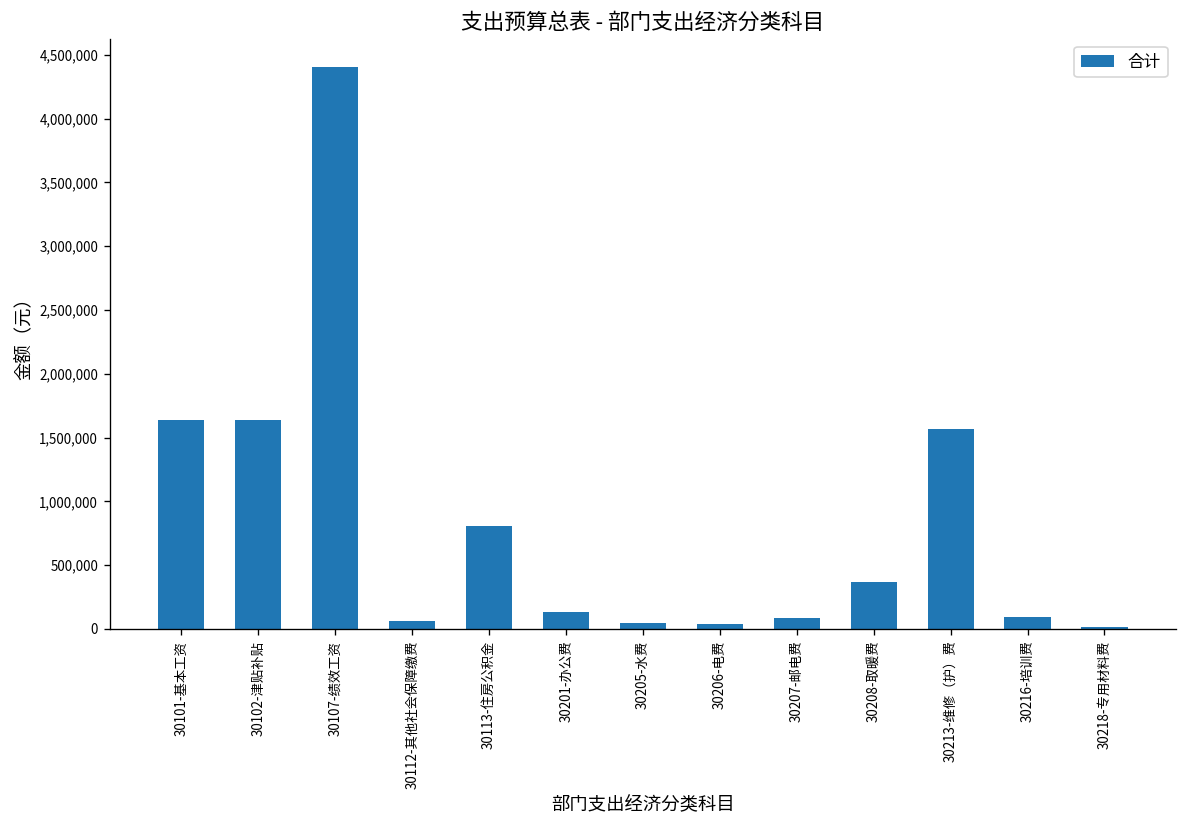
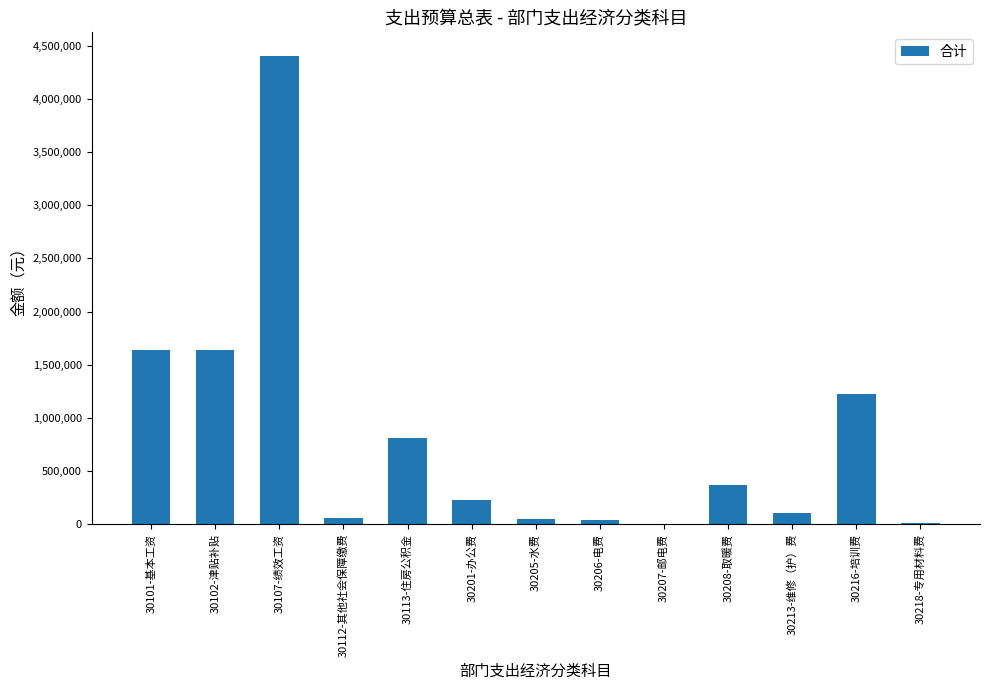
  {
    "30101-基本工资": "1,640,000",
    "30102-津贴补贴": "1,630,000",
    "30107-绩效工资": "4,410,000",
    "30112-其他社会保障缴费": "60,000",
    "30113-住房公积金": "810,000",
-   "30201-办公费": "130,000",
+   "30201-办公费": "230,000",
    "30205-水费": "50,000",
    "30206-电费": "40,000",
-   "30207-邮电费": "80,000",
+   "30207-邮电费": "0",
    "30208-取暖费": "370,000",
-   "30213-维修（护）费": "1,570,000",
-   "30216-培训费": "90,000"
+   "30213-维修（护）费": "100,000",
+   "30216-培训费": "1,220,000"
  }
